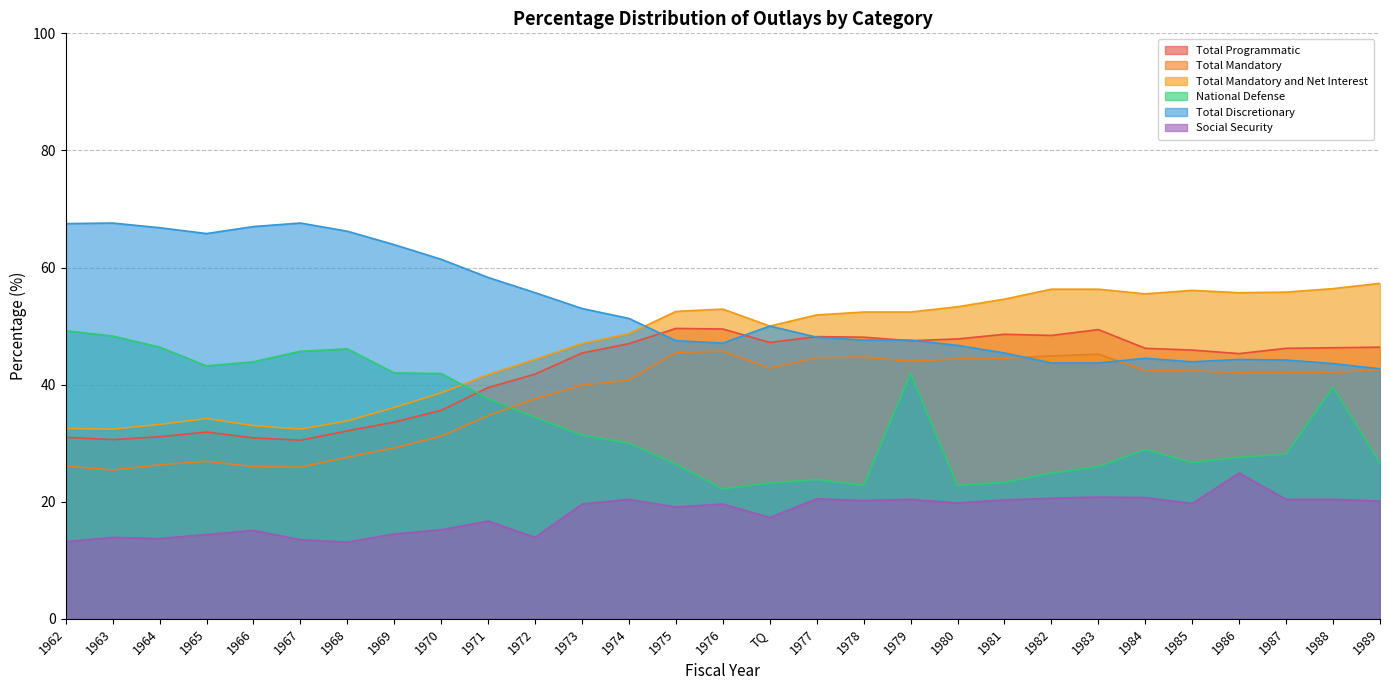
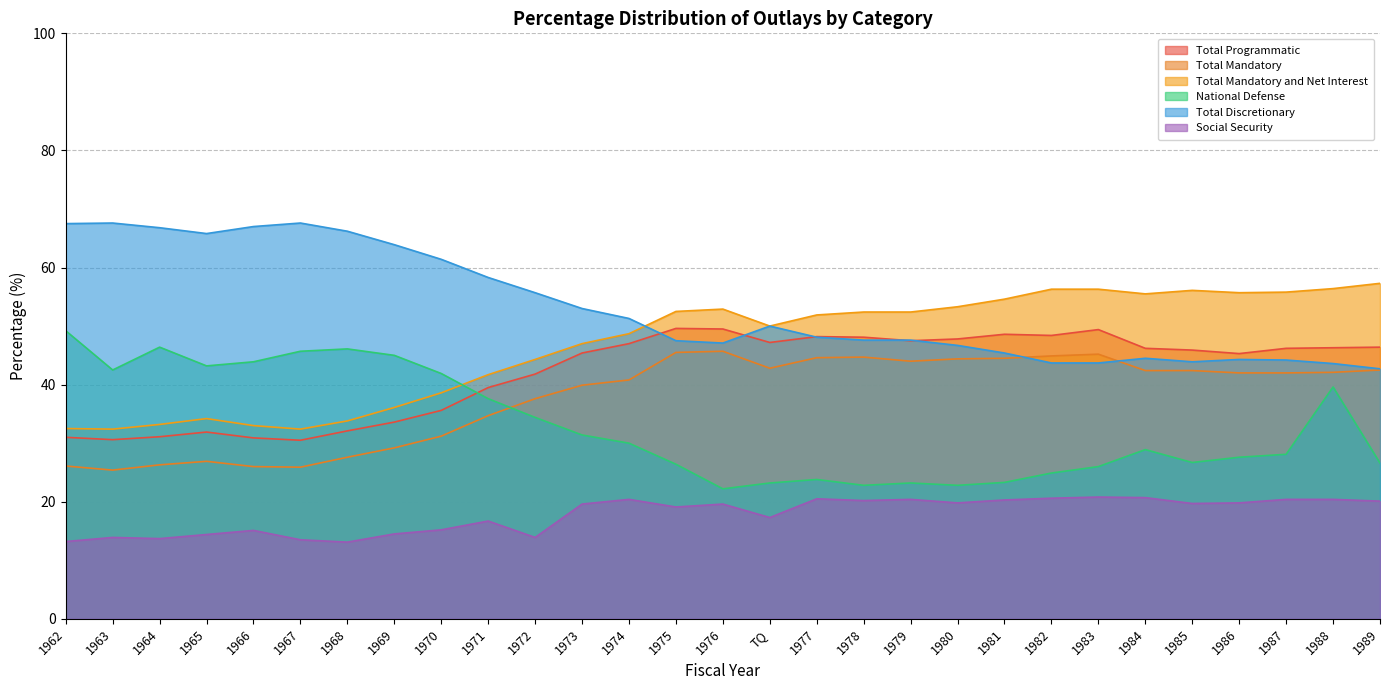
  {
    "National Defense": {
      "1962": 49,
-     "1963": 48,
+     "1963": 43,
      "1964": 46,
      "1965": 43,
      "1966": 44,
      "1967": 46,
      "1968": 46,
-     "1969": 42,
+     "1969": 45,
      "1970": 42,
      "1971": 38,
      "1972": 34,
      "1973": 31,
      "1974": 30,
      "1975": 26,
      "1976": 22,
      "TQ": 23,
      "1977": 24,
      "1978": 23,
-     "1979": 42,
+     "1979": 23,
      "1980": 23,
      "1981": 23,
      "1982": 25,
      "1983": 26,
      "1984": 29,
      "1985": 27,
      "1986": 28,
      "1987": 28,
      "1988": 40,
      "1989": 27
    },
    "Total Discretionary": {
      "1962": 68,
      "1963": 68,
      "1964": 67,
      "1965": 66,
      "1966": 67,
      "1967": 68,
      "1968": 66,
      "1969": 64,
      "1970": 61,
      "1971": 58,
      "1972": 56,
      "1973": 53,
      "1974": 51,
      "1975": 48,
      "1976": 47,
      "1978": 48,
      "1980": 47,
      "1981": 45,
      "1982": 44,
      "1983": 44,
      "1984": 45,
      "1985": 44,
      "1986": 44,
      "1987": 44,
      "1988": 44
    },
    "Social Security": {
      "1962": 13,
      "1963": 14,
      "1964": 14,
      "1965": 14,
      "1966": 15,
      "1967": 14,
      "1968": 13,
      "1969": 15,
      "1970": 15,
      "1971": 17,
      "1972": 14,
      "1973": 20,
      "1974": 20,
      "1975": 19,
      "1976": 20,
      "TQ": 17,
      "1977": 21,
      "1978": 20,
      "1979": 20,
      "1980": 20,
      "1981": 20,
      "1982": 21,
      "1983": 21,
      "1984": 21,
      "1985": 20,
-     "1986": 25,
+     "1986": 20,
      "1987": 20,
      "1988": 20,
      "1989": 20
    }
  }
